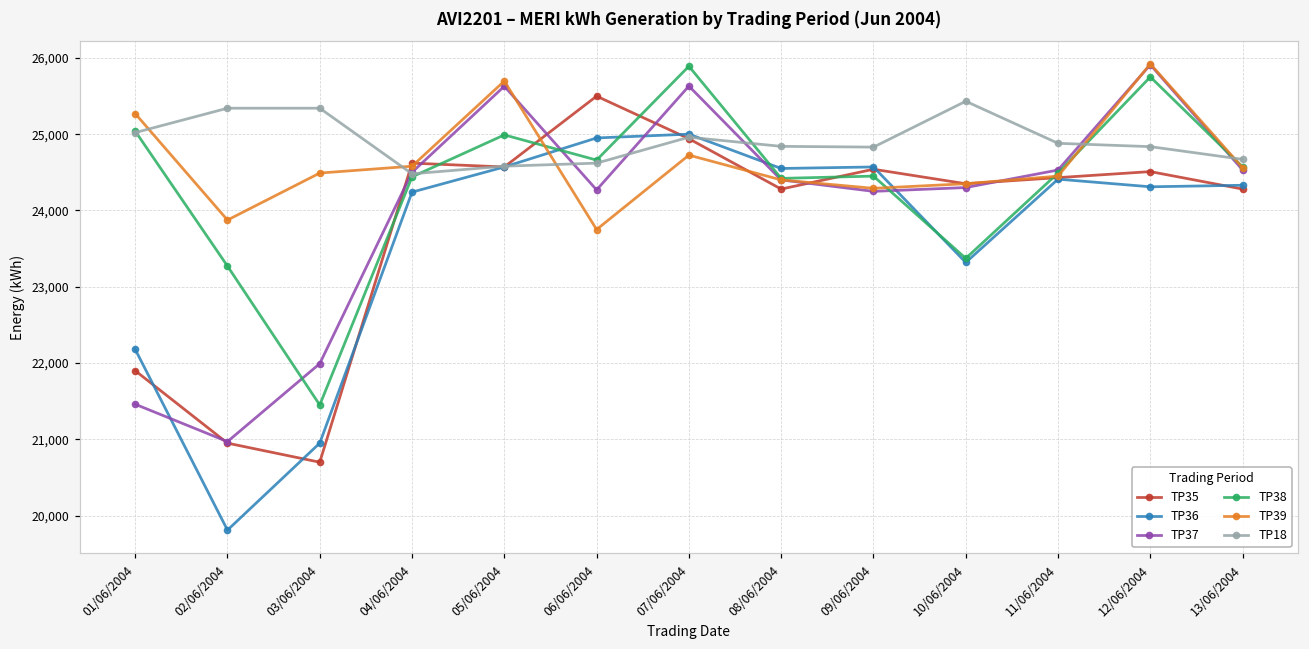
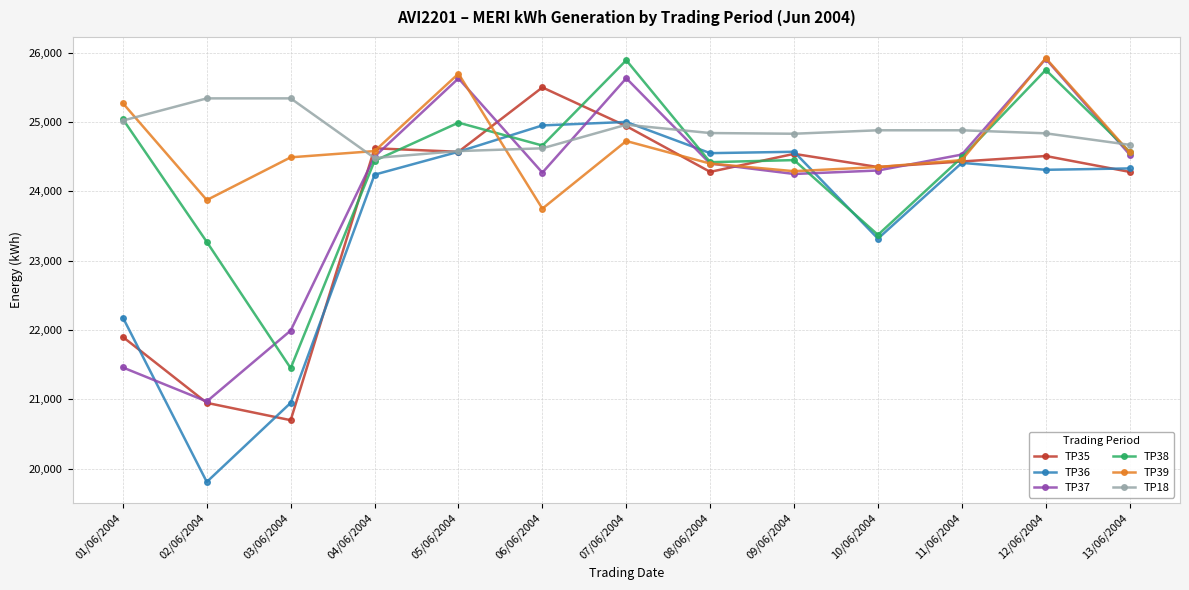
  {
    "TP35": {
      "01/06/2004": "21,900",
      "03/06/2004": "20,700",
      "04/06/2004": "24,600",
      "06/06/2004": "25,500",
      "08/06/2004": "24,300",
      "12/06/2004": "24,500",
      "13/06/2004": "24,300"
    },
    "TP36": {
      "01/06/2004": "22,200",
      "02/06/2004": "19,800",
      "03/06/2004": "21,000",
      "04/06/2004": "24,200",
      "06/06/2004": "25,000",
      "07/06/2004": "25,000",
      "08/06/2004": "24,600",
      "10/06/2004": "23,300",
      "12/06/2004": "24,300",
      "13/06/2004": "24,300"
    },
    "TP37": {
      "01/06/2004": "21,500",
      "03/06/2004": "22,000",
      "05/06/2004": "25,600",
      "06/06/2004": "24,300",
      "07/06/2004": "25,600",
      "09/06/2004": "24,300",
      "10/06/2004": "24,300",
      "11/06/2004": "24,500"
    },
    "TP38": {
      "02/06/2004": "23,300",
      "03/06/2004": "21,500",
      "04/06/2004": "24,400",
      "05/06/2004": "25,000",
      "06/06/2004": "24,700",
      "07/06/2004": "25,900",
      "09/06/2004": "24,500",
      "10/06/2004": "23,400",
      "11/06/2004": "24,500",
      "12/06/2004": "25,800"
    },
    "TP39": {
      "01/06/2004": "25,300",
      "02/06/2004": "23,900",
      "03/06/2004": "24,500",
      "04/06/2004": "24,600",
      "05/06/2004": "25,700",
      "06/06/2004": "23,800",
      "07/06/2004": "24,700",
      "09/06/2004": "24,300"
    },
    "TP18": {
      "02/06/2004": "25,300",
      "03/06/2004": "25,300",
      "06/06/2004": "24,600",
      "08/06/2004": "24,800",
      "09/06/2004": "24,800",
-     "10/06/2004": "25,400",
+     "10/06/2004": "24,900",
      "11/06/2004": "24,900",
      "12/06/2004": "24,800",
      "13/06/2004": "24,700"
    }
  }
